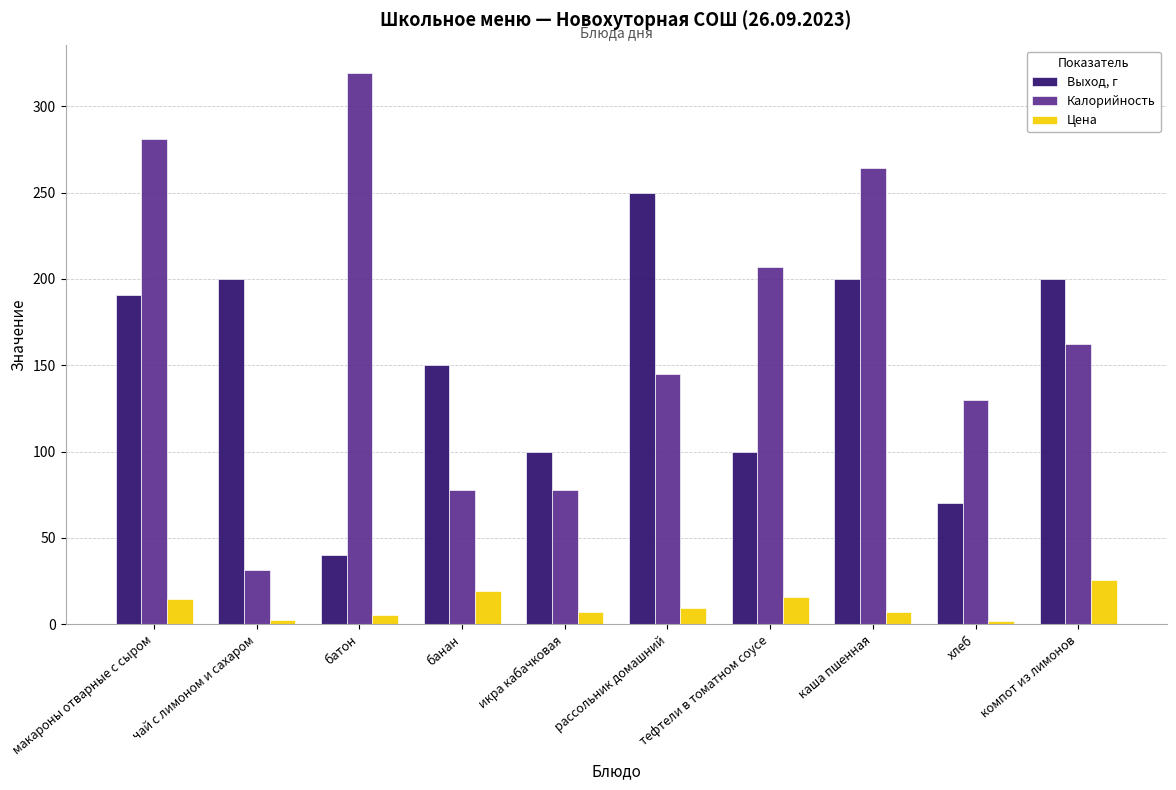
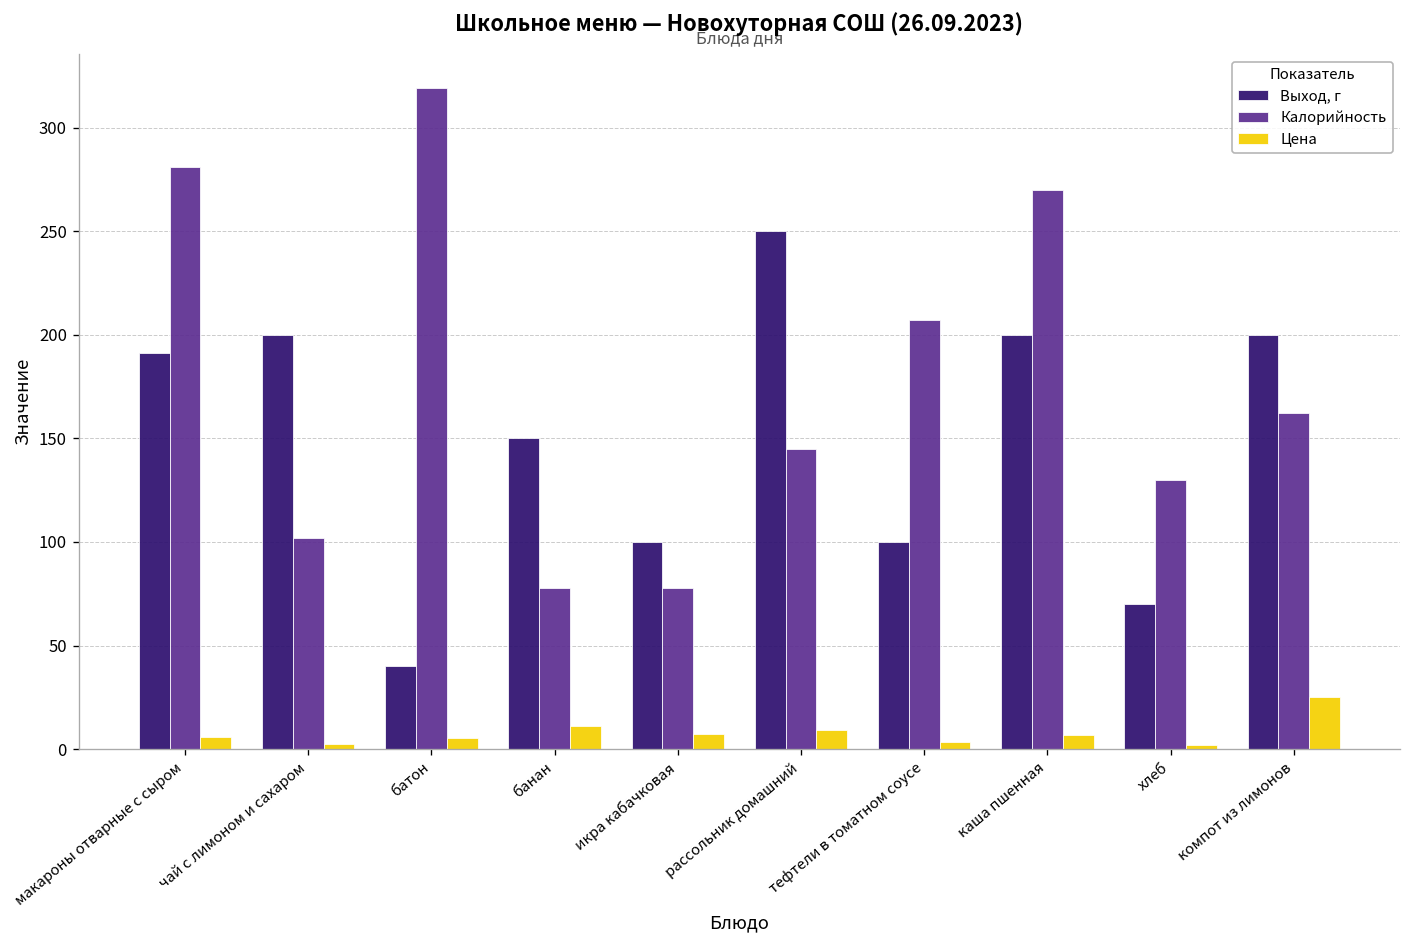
  {
    "Выход, г": {
      "макароны отварные с сыром": 191,
      "чай с лимоном и сахаром": 200,
      "батон": 40,
      "банан": 150,
      "икра кабачковая": 100,
      "рассольник домашний": 250,
      "тефтели в томатном соусе": 100,
      "каша пшенная": 200,
      "хлеб": 70,
      "компот из лимонов": 200
    },
    "Калорийность": {
      "макароны отварные с сыром": 281,
-     "чай с лимоном и сахаром": 32,
+     "чай с лимоном и сахаром": 102,
      "батон": 319,
      "банан": 78,
      "икра кабачковая": 78,
      "рассольник домашний": 145,
      "тефтели в томатном соусе": 207,
-     "каша пшенная": 264,
+     "каша пшенная": 270,
      "хлеб": 130,
      "компот из лимонов": 162
    },
    "Цена": {
-     "макароны отварные с сыром": 15,
+     "макароны отварные с сыром": 6,
      "чай с лимоном и сахаром": 3,
      "батон": 6,
-     "банан": 20,
+     "банан": 11,
      "икра кабачковая": 7,
      "рассольник домашний": 9,
-     "тефтели в томатном соусе": 16,
+     "тефтели в томатном соусе": 4,
      "каша пшенная": 7,
      "хлеб": 2,
      "компот из лимонов": 25
    }
  }
